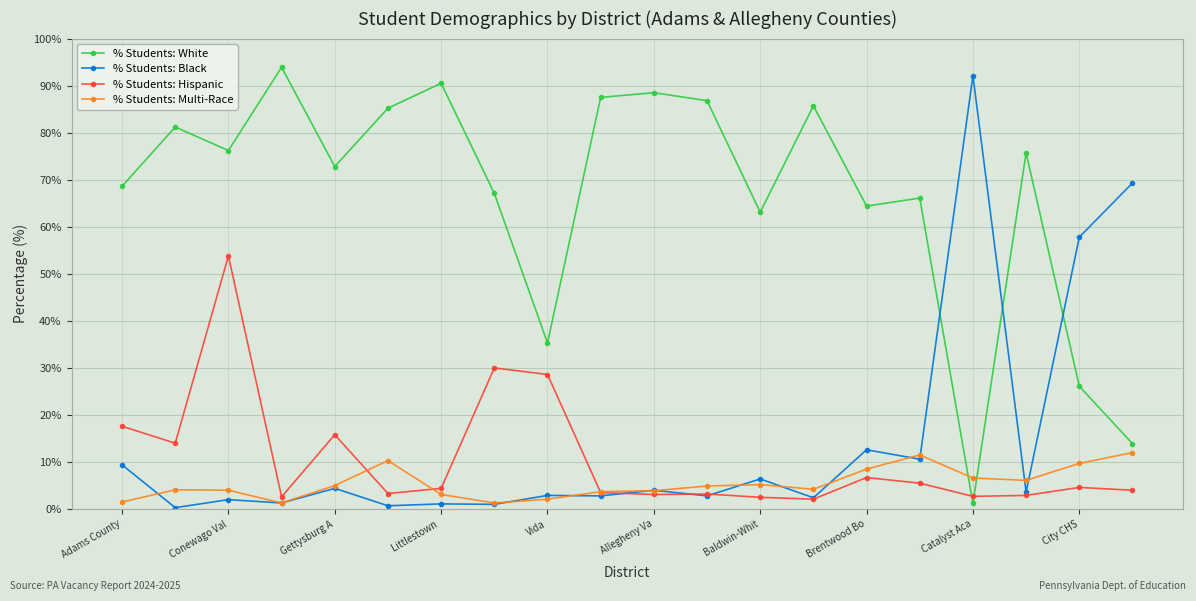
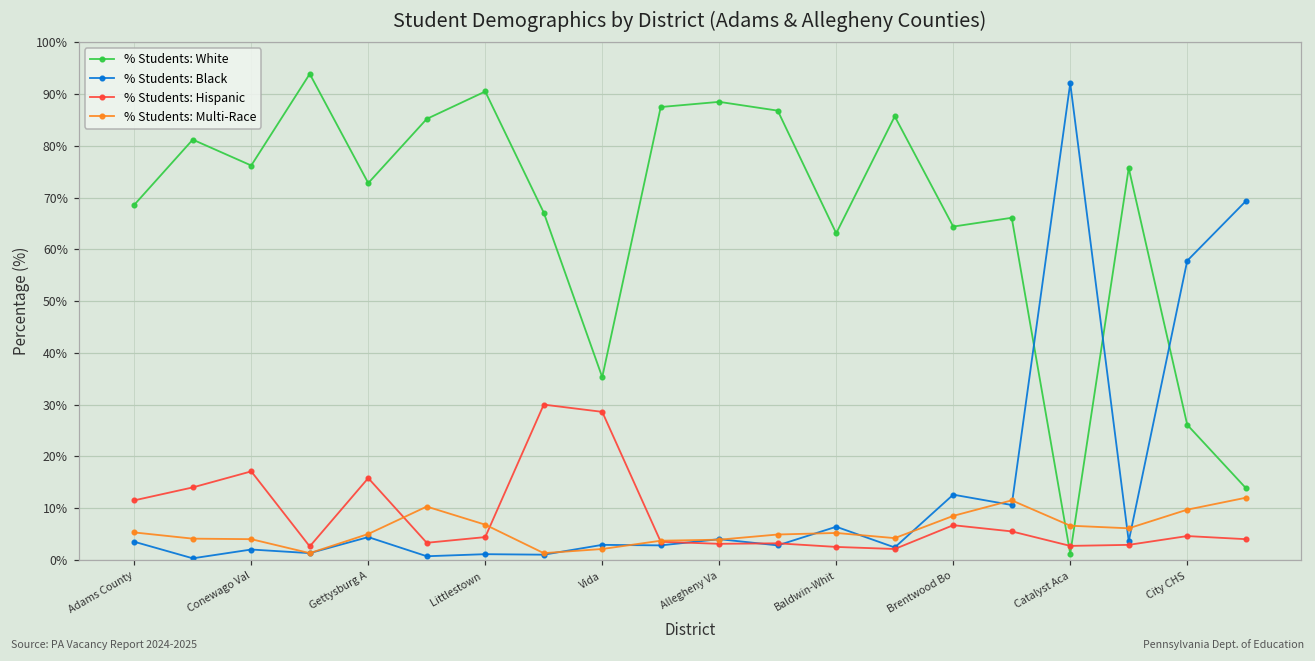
  {
    "% Students: White": {
      "Adams County": "69%",
      "Conewago Val": "76%",
      "Gettysburg A": "73%",
      "Littlestown": "91%",
      "Vida": "35%",
      "Allegheny Va": "89%",
      "Baldwin-Whit": "63%",
      "Brentwood Bo": "64%",
      "Catalyst Aca": "1%",
      "City CHS": "26%"
    },
    "% Students: Black": {
-     "Adams County": "9%",
+     "Adams County": "4%",
      "Conewago Val": "2%",
      "Gettysburg A": "4%",
      "Littlestown": "1%",
      "Vida": "3%",
      "Baldwin-Whit": "6%",
      "Brentwood Bo": "13%",
      "Catalyst Aca": "92%",
      "City CHS": "58%"
    },
    "% Students: Hispanic": {
-     "Adams County": "18%",
-     "Conewago Val": "54%",
+     "Adams County": "12%",
+     "Conewago Val": "17%",
      "Gettysburg A": "16%",
      "Littlestown": "4%",
      "Vida": "29%",
      "Allegheny Va": "3%",
      "Baldwin-Whit": "3%",
      "Brentwood Bo": "7%",
      "Catalyst Aca": "3%",
      "City CHS": "5%"
    },
    "% Students: Multi-Race": {
-     "Adams County": "2%",
+     "Adams County": "5%",
      "Conewago Val": "4%",
      "Gettysburg A": "5%",
-     "Littlestown": "3%",
+     "Littlestown": "7%",
      "Vida": "2%",
      "Baldwin-Whit": "5%",
      "Brentwood Bo": "9%",
      "Catalyst Aca": "7%",
      "City CHS": "10%"
    }
  }
